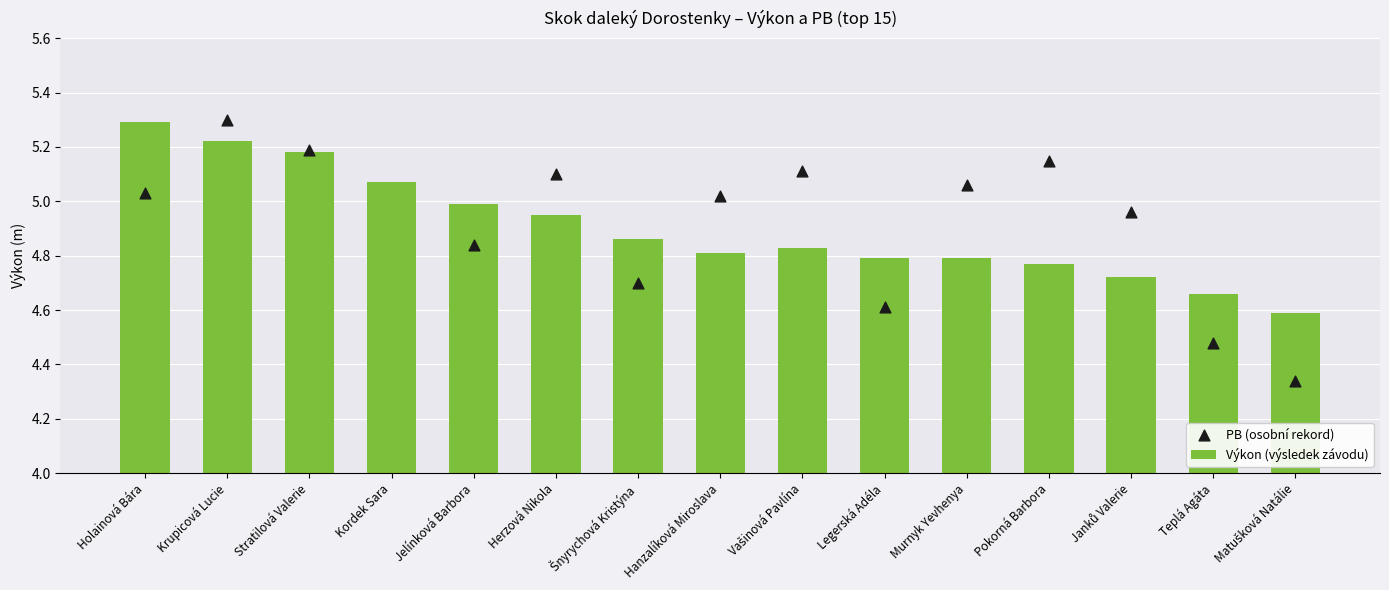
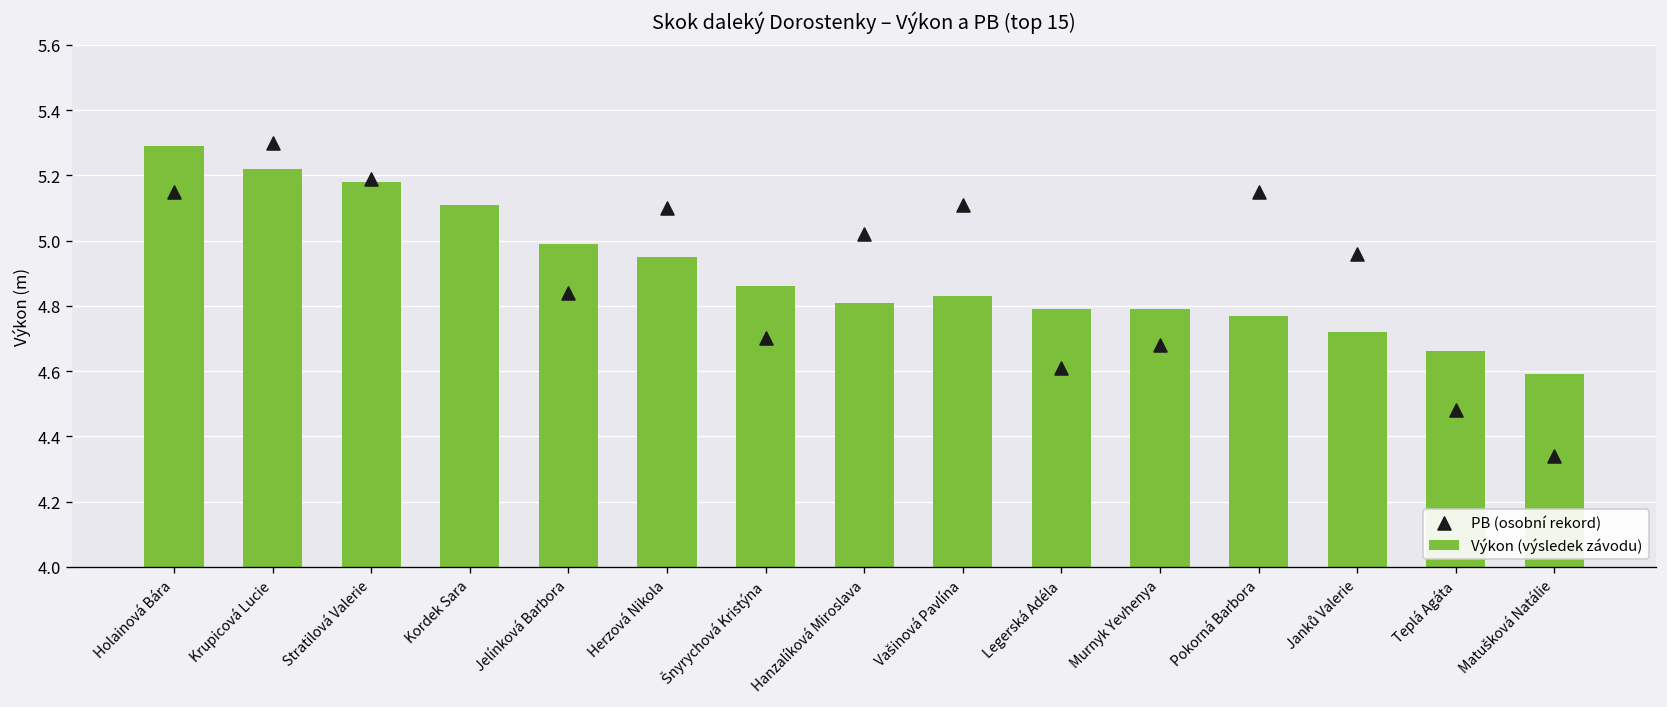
  {
    "PB (osobní rekord)": {
-     "Holainová Bára": 5.03,
-     "Murnyk Yevhenya": 5.06
+     "Holainová Bára": 5.15,
+     "Murnyk Yevhenya": 4.68
    },
    "Výkon (výsledek závodu)": {
      "Holainová Bára": 5.29,
      "Krupicová Lucie": 5.22,
      "Stratilová Valerie": 5.18,
-     "Kordek Sara": 5.07,
+     "Kordek Sara": 5.11,
      "Jelínková Barbora": 4.99,
      "Herzová Nikola": 4.95,
      "Šnyrychová Kristýna": 4.86,
      "Hanzalíková Miroslava": 4.81,
      "Vašinová Pavlína": 4.83,
      "Legerská Adéla": 4.79,
      "Murnyk Yevhenya": 4.79,
      "Pokorná Barbora": 4.77,
      "Janků Valerie": 4.72,
      "Teplá Agáta": 4.66,
      "Matušková Natálie": 4.59
    }
  }
